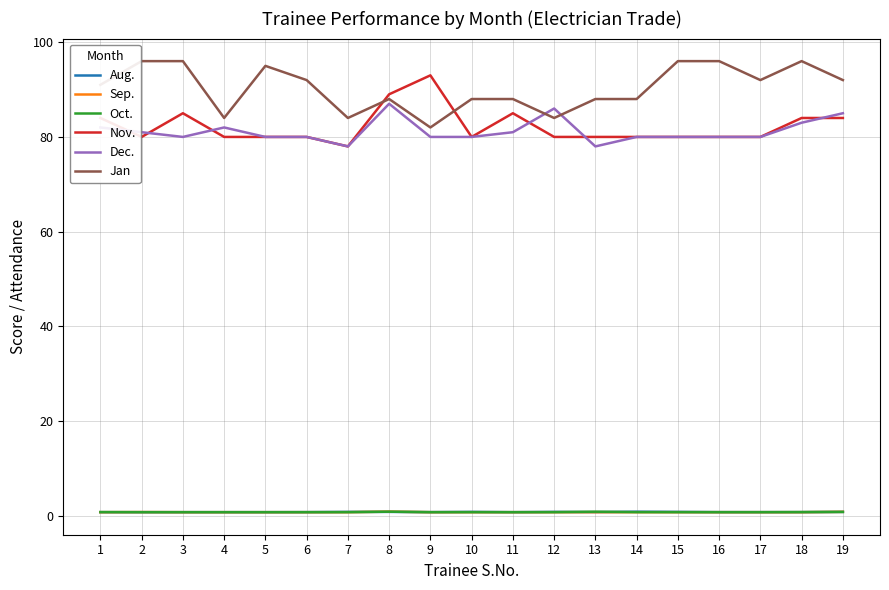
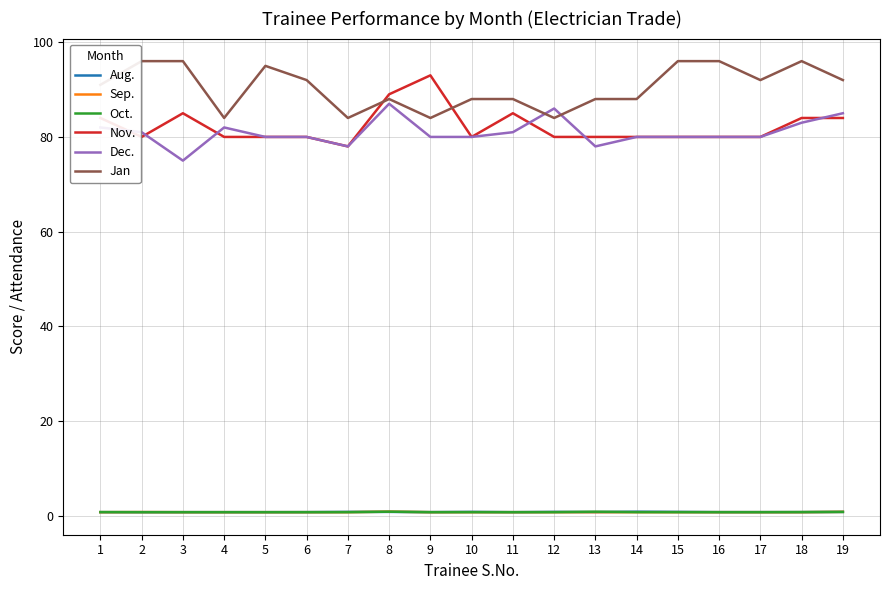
  {
    "Oct.": {
      "1": 1,
      "2": 1,
      "3": 1,
      "4": 1,
      "5": 1,
      "6": 1,
      "7": 1,
      "8": 1,
      "9": 1,
      "10": 1,
      "11": 1,
      "12": 1,
      "13": 1,
      "14": 1,
      "15": 1,
      "16": 1,
      "17": 1,
      "18": 1,
      "19": 1
    },
    "Nov.": {
      "2": 80,
      "3": 85,
      "4": 80,
      "8": 89,
      "9": 93,
      "11": 85,
      "12": 80,
      "13": 80,
      "18": 84,
      "19": 84
    },
    "Dec.": {
      "2": 81,
-     "3": 80,
+     "3": 75,
      "4": 82,
      "8": 87,
      "9": 80,
      "11": 81,
      "12": 86,
      "13": 78,
      "18": 83,
      "19": 85
    },
    "Jan": {
      "2": 96,
      "3": 96,
      "4": 84,
      "5": 95,
      "6": 92,
      "7": 84,
      "8": 88,
-     "9": 82,
+     "9": 84,
      "10": 88,
      "11": 88,
      "12": 84,
      "13": 88,
      "14": 88,
      "15": 96,
      "16": 96,
      "17": 92,
      "18": 96,
      "19": 92
    }
  }
